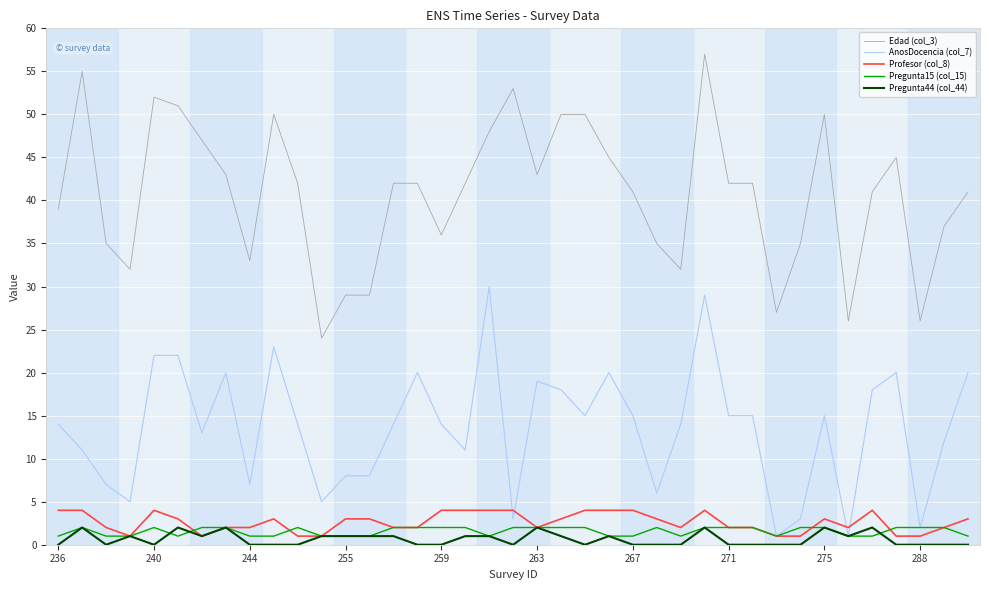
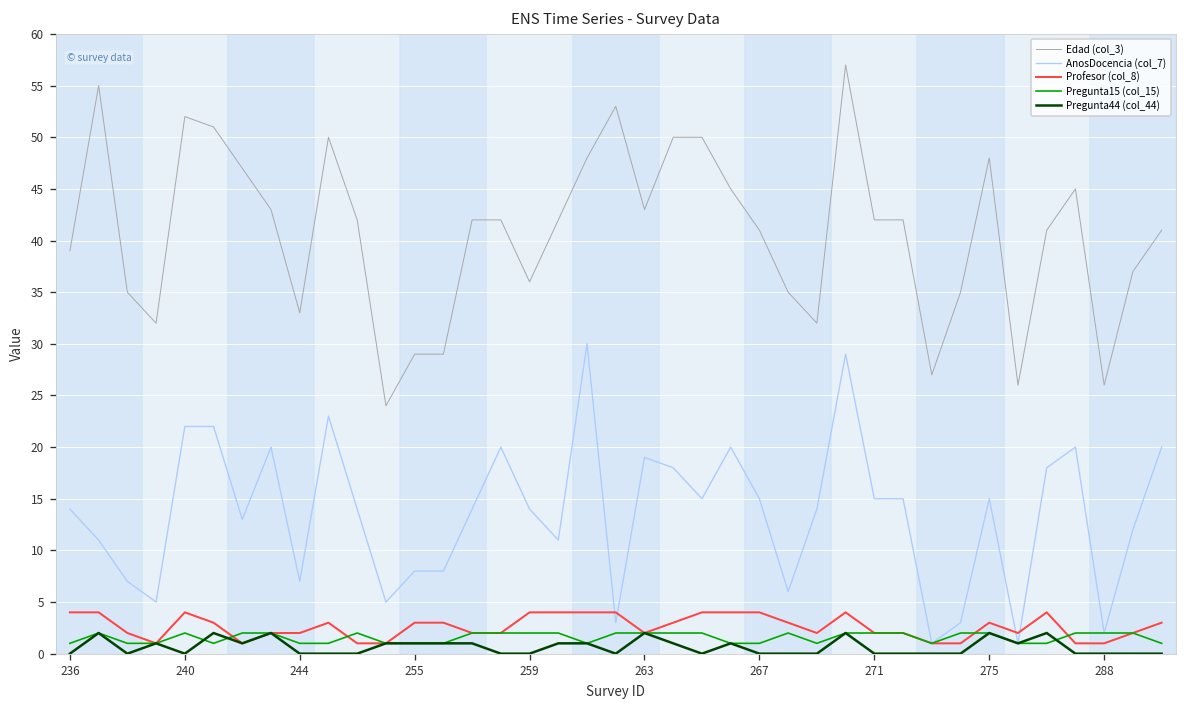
  {
    "Edad (col_3)": {
      "236": 39,
      "240": 52,
      "244": 33,
      "255": 29,
      "259": 36,
      "263": 43,
      "267": 41,
      "271": 42,
-     "275": 50,
+     "275": 48,
      "288": 26
    },
    "AnosDocencia (col_7)": {
      "236": 14,
      "240": 22,
      "244": 7,
      "255": 8,
      "259": 14,
      "263": 19,
      "267": 15,
      "271": 15,
      "275": 15
    },
    "Profesor (col_8)": {
      "236": 4,
      "240": 4,
      "244": 2,
      "255": 3,
      "259": 4,
      "267": 4,
      "275": 3,
      "288": 1
    },
    "Pregunta15 (col_15)": {
      "236": 1,
      "240": 2,
      "244": 1,
      "259": 2,
      "267": 1
    },
    "Pregunta44 (col_44)": {
      "236": 0,
      "240": 0,
      "244": 0,
      "259": 0,
      "267": 0,
      "271": 0,
      "288": 0
    }
  }
